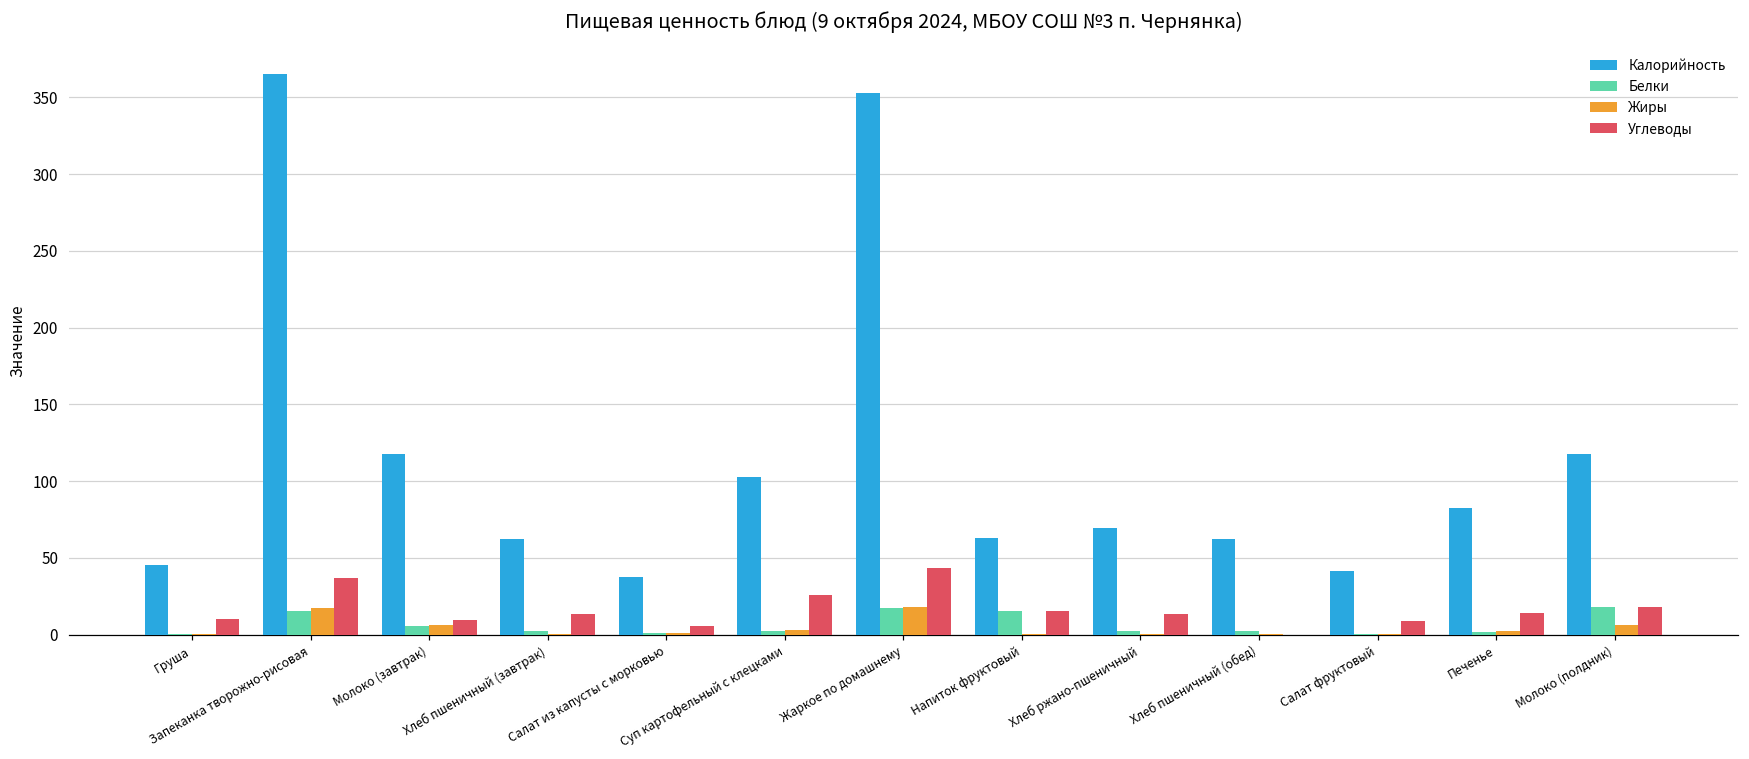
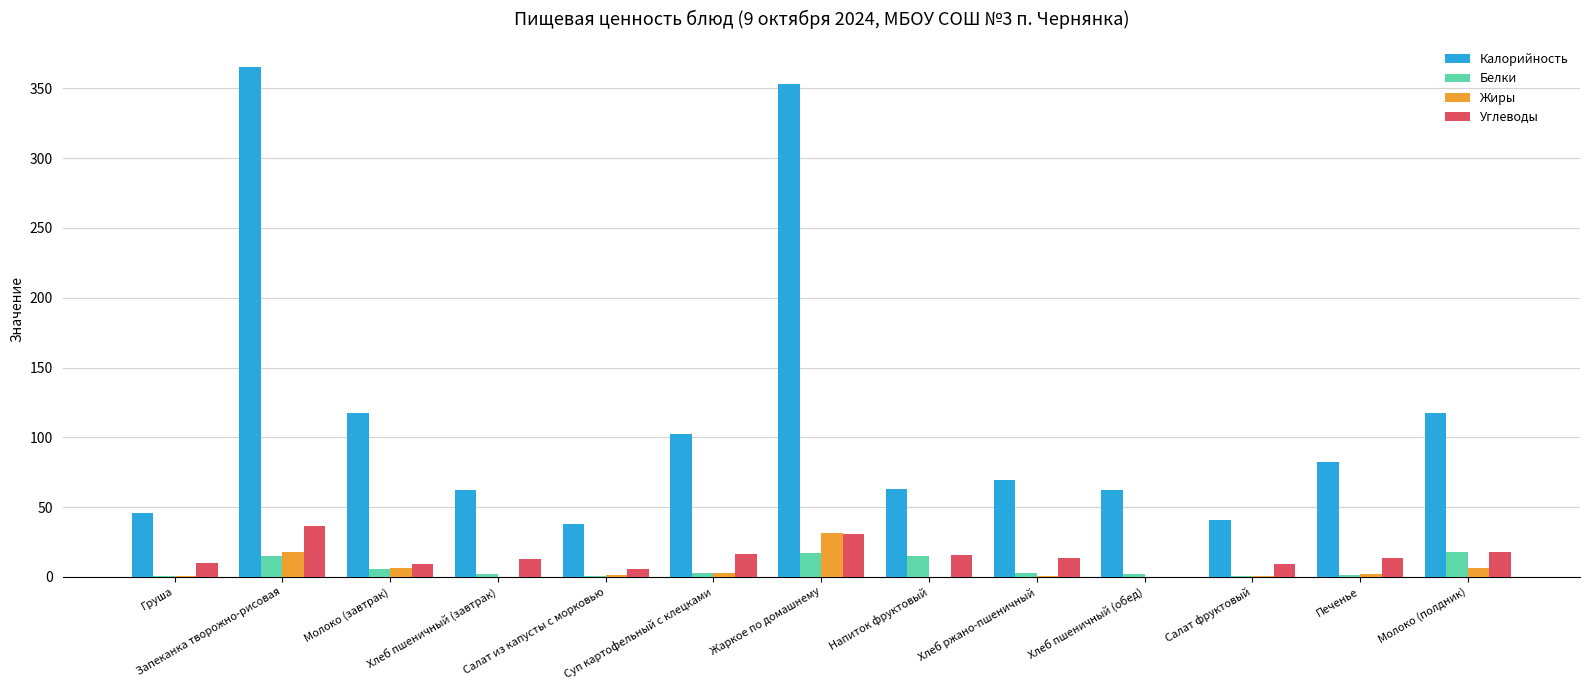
  {
    "Калорийность": {
      "Груша": 46,
      "Запеканка творожно-рисовая": 365,
      "Молоко (завтрак)": 118,
      "Хлеб пшеничный (завтрак)": 63,
      "Салат из капусты с морковью": 38,
      "Суп картофельный с клецками": 102,
      "Жаркое по домашнему": 353,
      "Напиток фруктовый": 63,
      "Хлеб ржано-пшеничный": 70,
      "Хлеб пшеничный (обед)": 63,
      "Салат фруктовый": 41,
      "Печенье": 82,
      "Молоко (полдник)": 118
    },
    "Белки": {
      "Запеканка творожно-рисовая": 15,
      "Молоко (завтрак)": 6,
      "Хлеб пшеничный (завтрак)": 2,
      "Суп картофельный с клецками": 3,
      "Жаркое по домашнему": 17,
      "Напиток фруктовый": 15,
      "Хлеб ржано-пшеничный": 3,
      "Хлеб пшеничный (обед)": 2,
      "Молоко (полдник)": 18
    },
    "Жиры": {
      "Запеканка творожно-рисовая": 17,
      "Молоко (завтрак)": 6,
      "Суп картофельный с клецками": 3,
-     "Жаркое по домашнему": 18,
+     "Жаркое по домашнему": 31,
      "Печенье": 2,
      "Молоко (полдник)": 6
    },
    "Углеводы": {
      "Груша": 10,
      "Запеканка творожно-рисовая": 37,
      "Молоко (завтрак)": 9,
      "Хлеб пшеничный (завтрак)": 13,
      "Салат из капусты с морковью": 6,
-     "Суп картофельный с клецками": 26,
-     "Жаркое по домашнему": 43,
+     "Суп картофельный с клецками": 17,
+     "Жаркое по домашнему": 31,
      "Напиток фруктовый": 15,
      "Хлеб ржано-пшеничный": 14,
      "Хлеб пшеничный (обед)": 0,
      "Салат фруктовый": 9,
      "Печенье": 14,
      "Молоко (полдник)": 18
    }
  }
